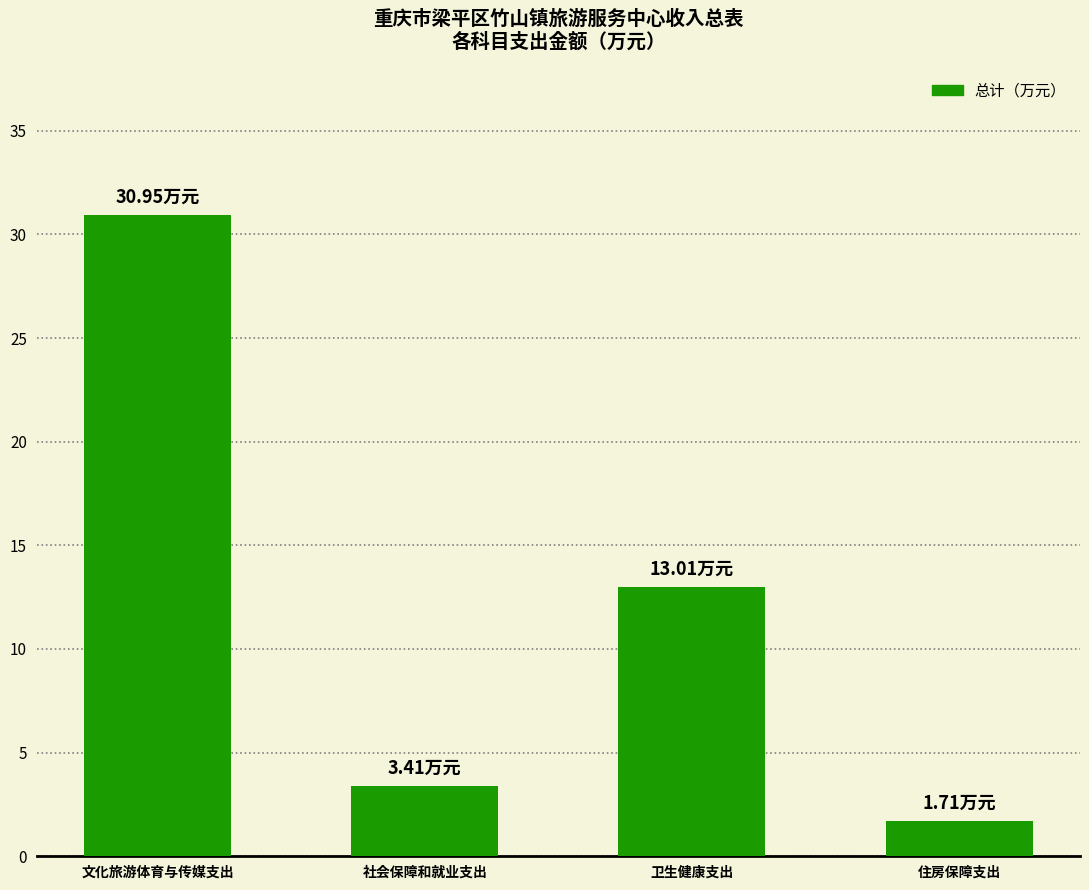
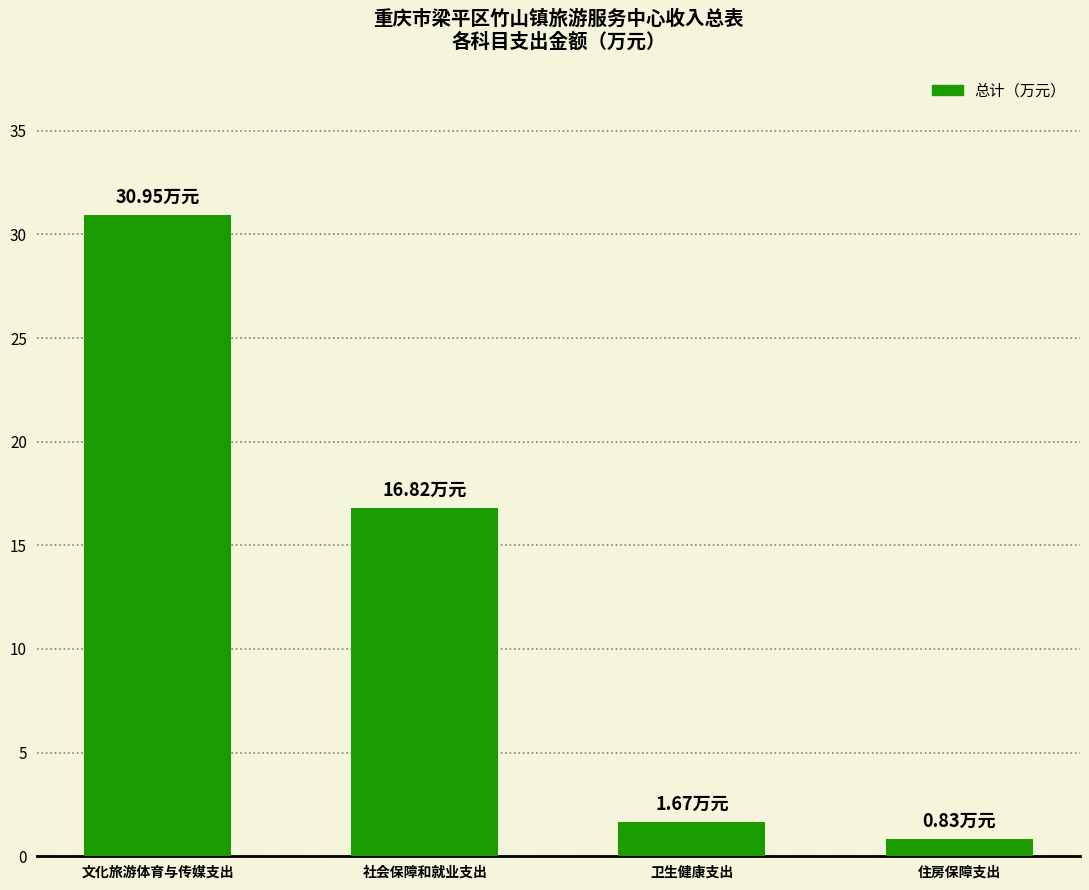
  {
    "文化旅游体育与传媒支出": 30.95,
-   "社会保障和就业支出": 3.41,
-   "卫生健康支出": 13.01,
-   "住房保障支出": 1.71
+   "社会保障和就业支出": 16.82,
+   "卫生健康支出": 1.67,
+   "住房保障支出": 0.83
  }
